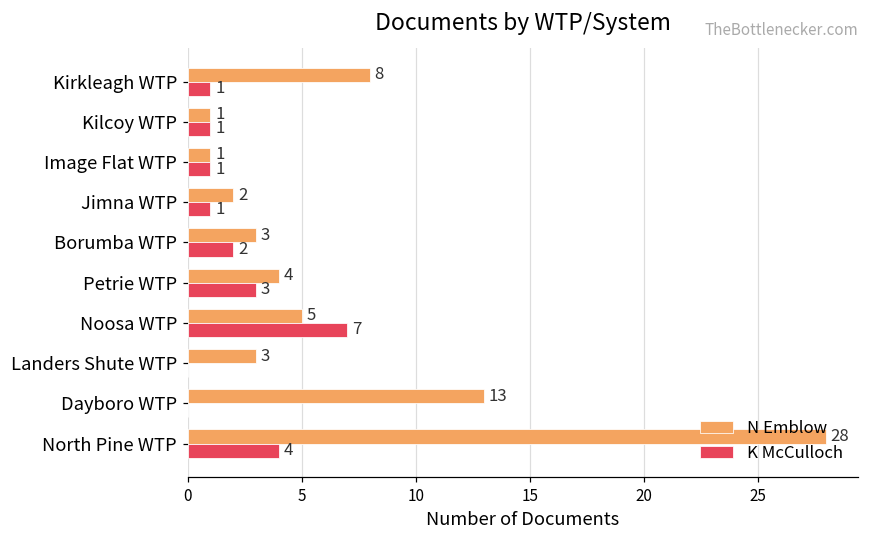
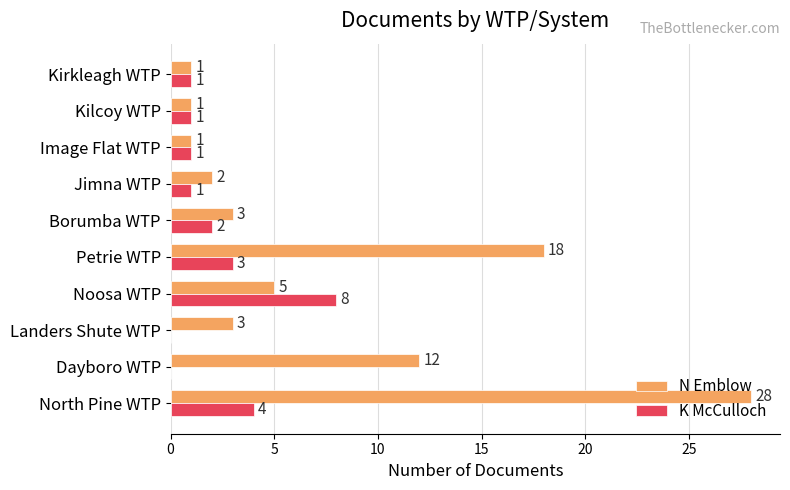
  {
    "N Emblow": {
-     "Kirkleagh WTP": 8,
+     "Kirkleagh WTP": 1,
      "Jimna WTP": 2,
      "Borumba WTP": 3,
-     "Petrie WTP": 4,
+     "Petrie WTP": 18,
      "Noosa WTP": 5,
      "Landers Shute WTP": 3,
-     "Dayboro WTP": 13,
+     "Dayboro WTP": 12,
      "North Pine WTP": 28
    },
    "K McCulloch": {
      "Kirkleagh WTP": 1,
      "Jimna WTP": 1,
      "Borumba WTP": 2,
      "Petrie WTP": 3,
-     "Noosa WTP": 7,
+     "Noosa WTP": 8,
      "North Pine WTP": 4
    }
  }
